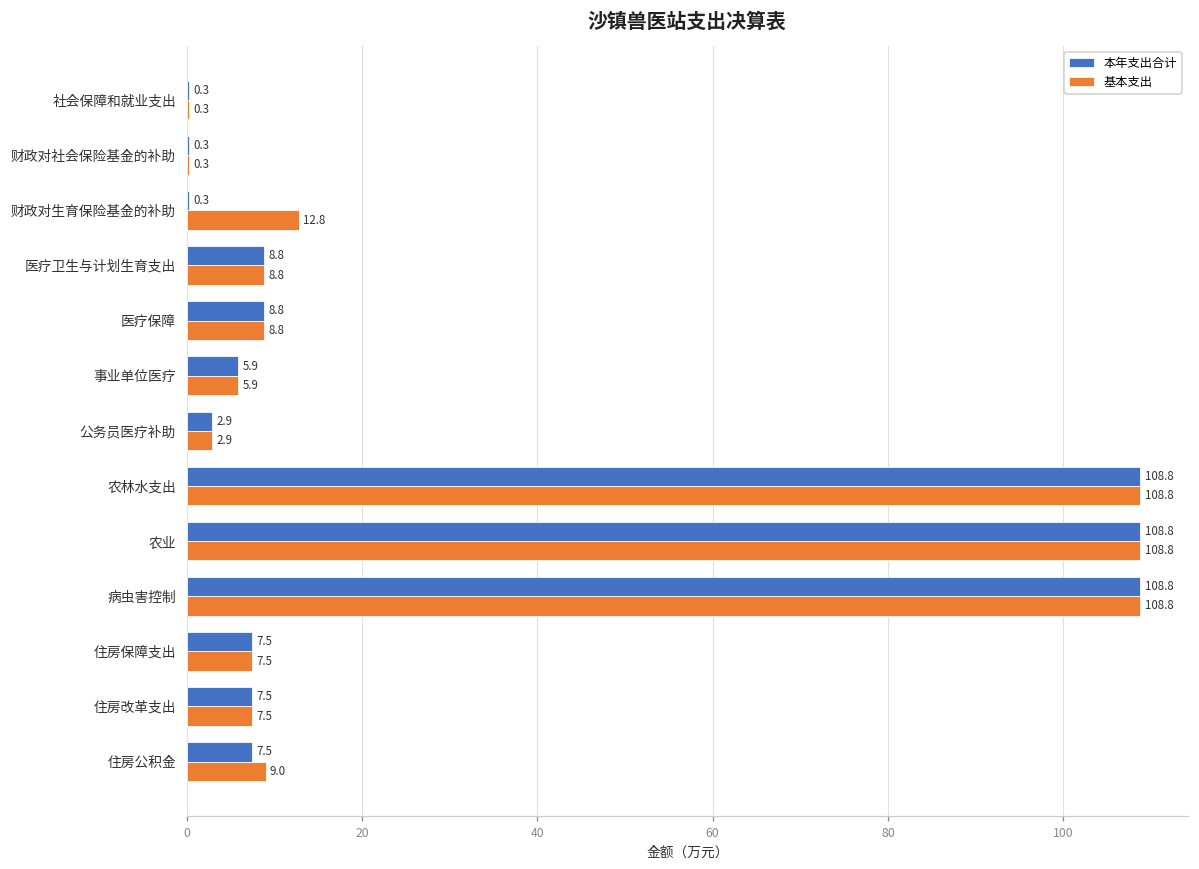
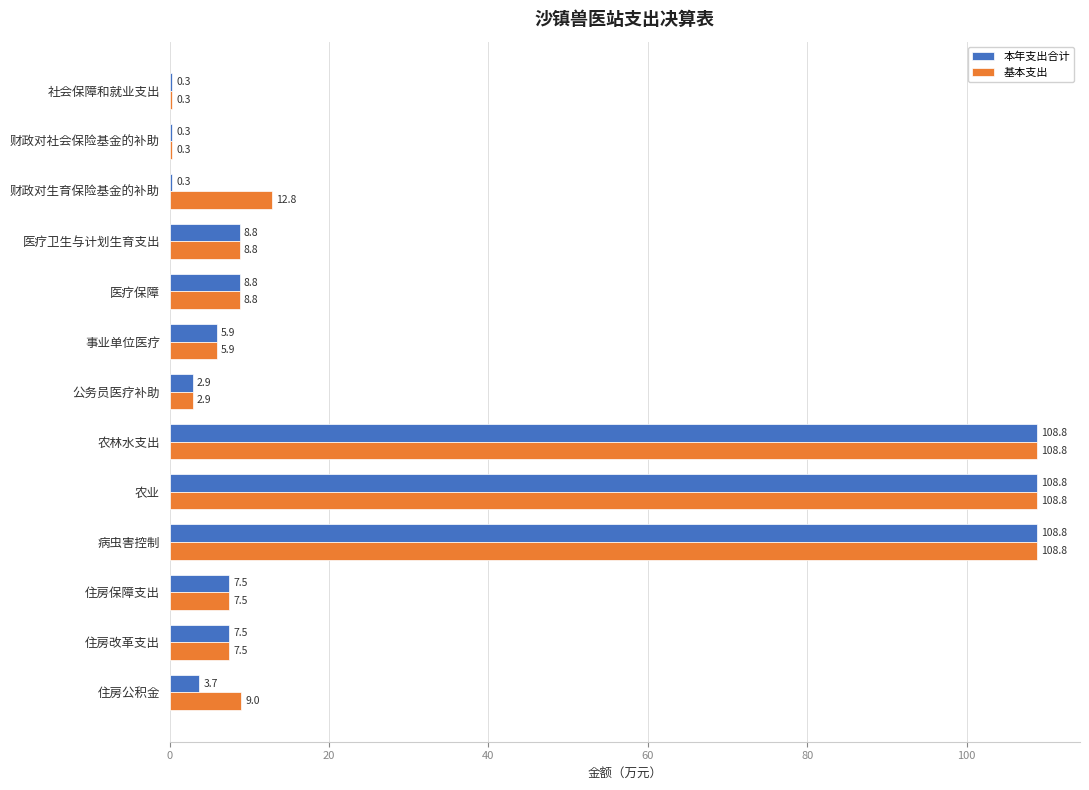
  {
    "本年支出合计": {
      "社会保障和就业支出": 0.3,
      "财政对社会保险基金的补助": 0.3,
      "财政对生育保险基金的补助": 0.3,
      "医疗卫生与计划生育支出": 8.8,
      "医疗保障": 8.8,
      "事业单位医疗": 5.9,
      "公务员医疗补助": 2.9,
      "农林水支出": 108.8,
      "农业": 108.8,
      "病虫害控制": 108.8,
      "住房保障支出": 7.5,
      "住房改革支出": 7.5,
-     "住房公积金": 7.5
+     "住房公积金": 3.7
    },
    "基本支出": {
      "社会保障和就业支出": 0.3,
      "财政对社会保险基金的补助": 0.3,
      "财政对生育保险基金的补助": 12.8,
      "医疗卫生与计划生育支出": 8.8,
      "医疗保障": 8.8,
      "事业单位医疗": 5.9,
      "公务员医疗补助": 2.9,
      "农林水支出": 108.8,
      "农业": 108.8,
      "病虫害控制": 108.8,
      "住房保障支出": 7.5,
      "住房改革支出": 7.5,
      "住房公积金": 9.0
    }
  }
